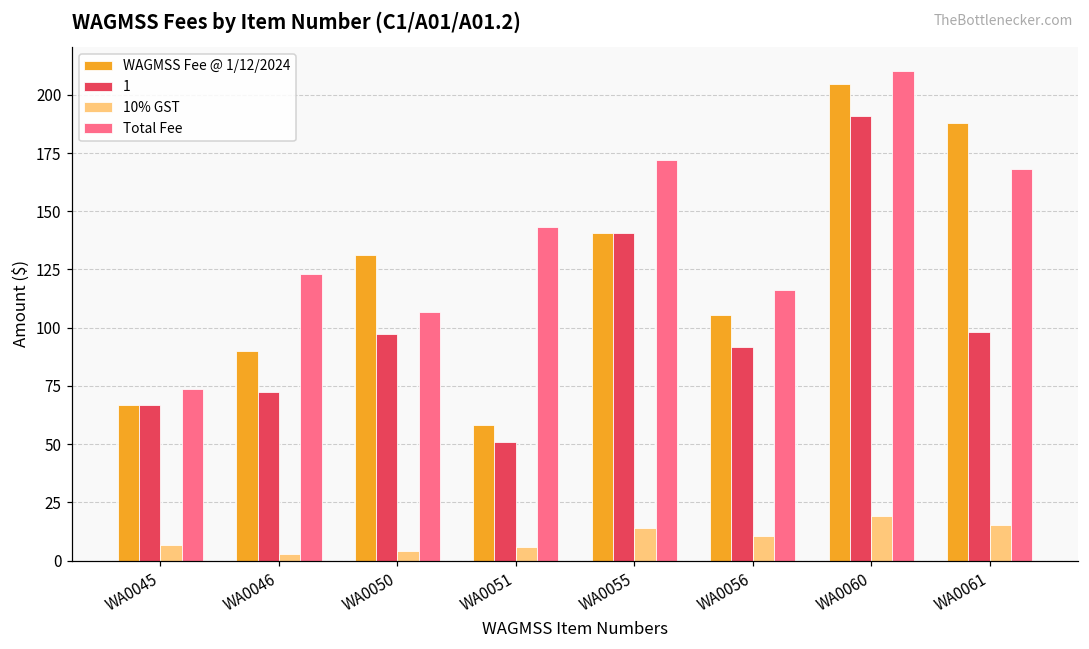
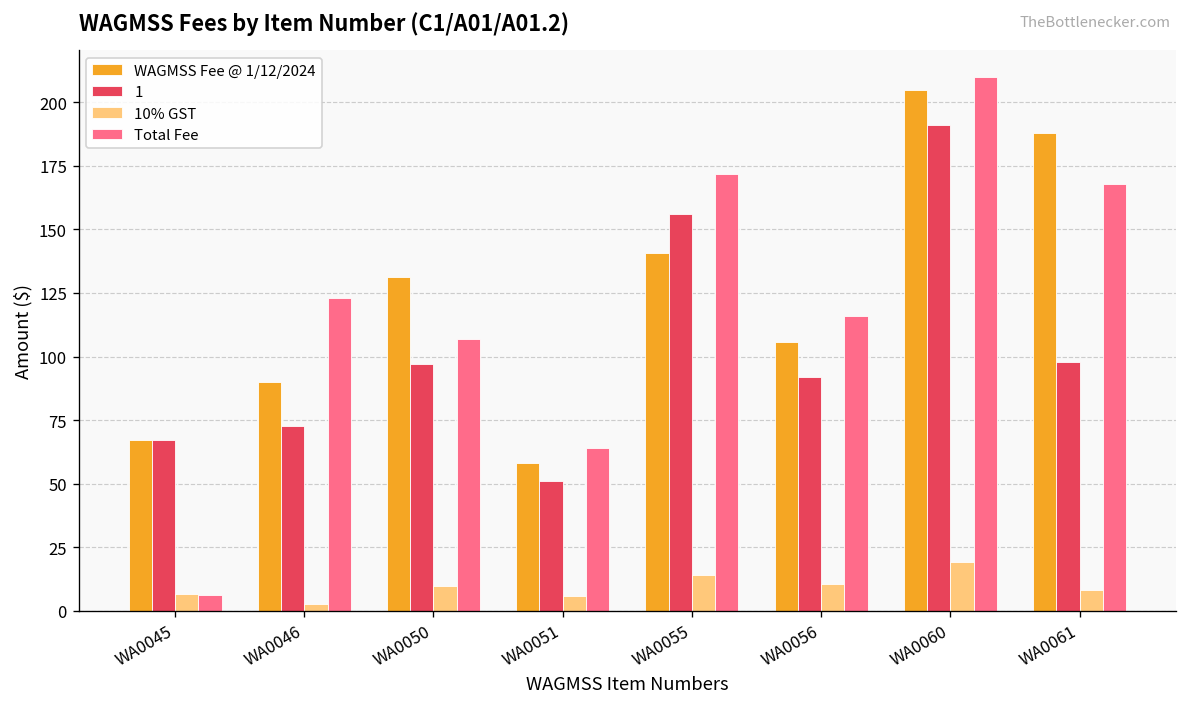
  {
    "WAGMSS Fee @ 1/12/2024": {
      "WA0045": 67,
      "WA0046": 90,
      "WA0050": 131,
      "WA0051": 58,
      "WA0055": 141,
      "WA0056": 106,
      "WA0060": 205,
      "WA0061": 188
    },
    "1": {
      "WA0045": 67,
      "WA0046": 73,
      "WA0050": 97,
      "WA0051": 51,
-     "WA0055": 141,
+     "WA0055": 156,
      "WA0056": 92,
      "WA0060": 191,
      "WA0061": 98
    },
    "10% GST": {
      "WA0045": 7,
      "WA0046": 3,
-     "WA0050": 4,
+     "WA0050": 10,
      "WA0051": 6,
      "WA0055": 14,
      "WA0056": 11,
      "WA0060": 19,
-     "WA0061": 15
+     "WA0061": 8
    },
    "Total Fee": {
-     "WA0045": 74,
+     "WA0045": 6,
      "WA0046": 123,
      "WA0050": 107,
-     "WA0051": 143,
+     "WA0051": 64,
      "WA0055": 172,
      "WA0056": 116,
      "WA0060": 210,
      "WA0061": 168
    }
  }
